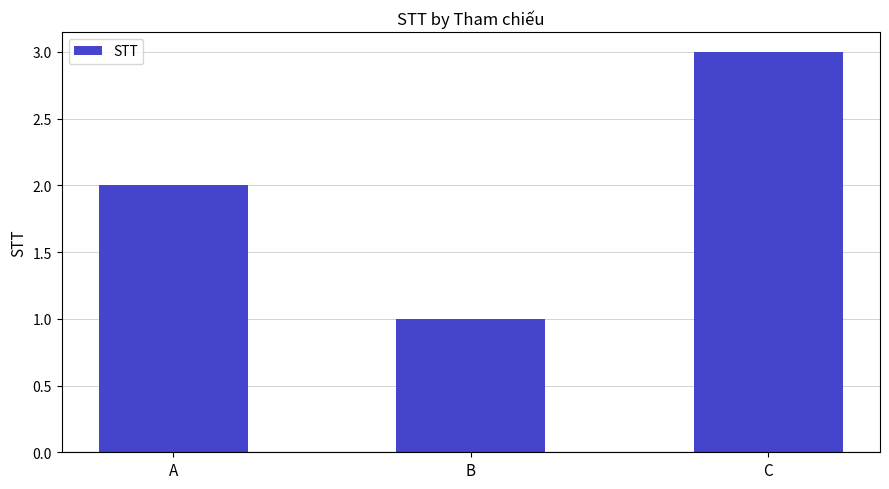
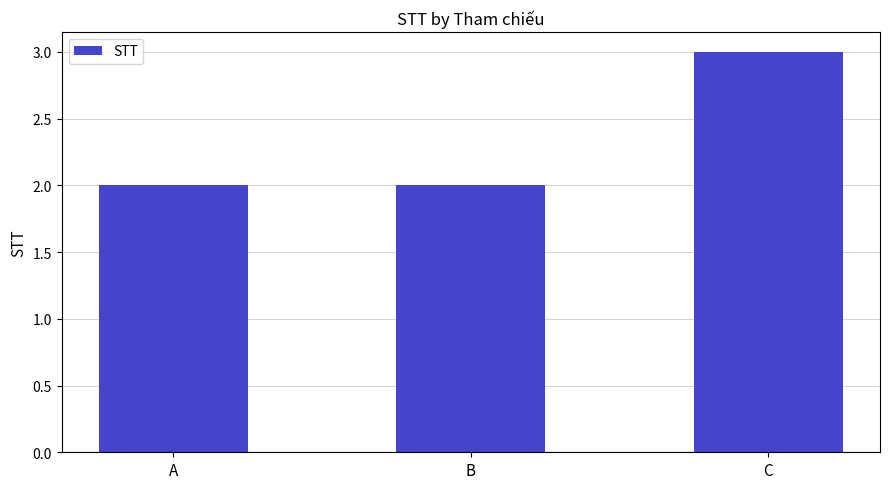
  {
    "A": 2,
-   "B": 1,
+   "B": 2,
    "C": 3
  }
